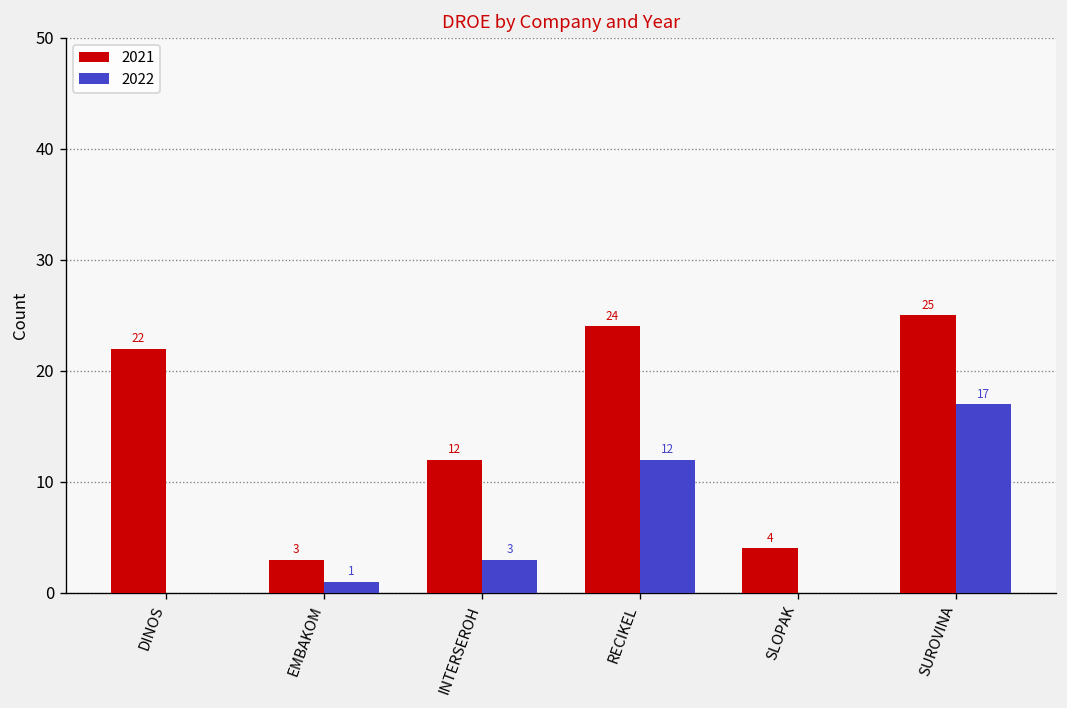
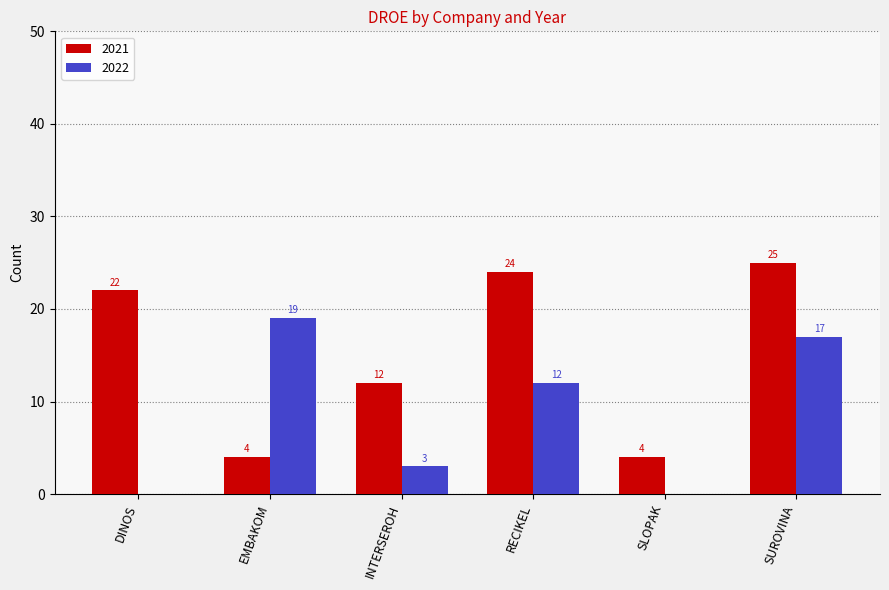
  {
    "2021": {
      "DINOS": 22,
-     "EMBAKOM": 3,
+     "EMBAKOM": 4,
      "INTERSEROH": 12,
      "RECIKEL": 24,
      "SLOPAK": 4,
      "SUROVINA": 25
    },
    "2022": {
-     "EMBAKOM": 1,
+     "EMBAKOM": 19,
      "INTERSEROH": 3,
      "RECIKEL": 12,
      "SUROVINA": 17
    }
  }
